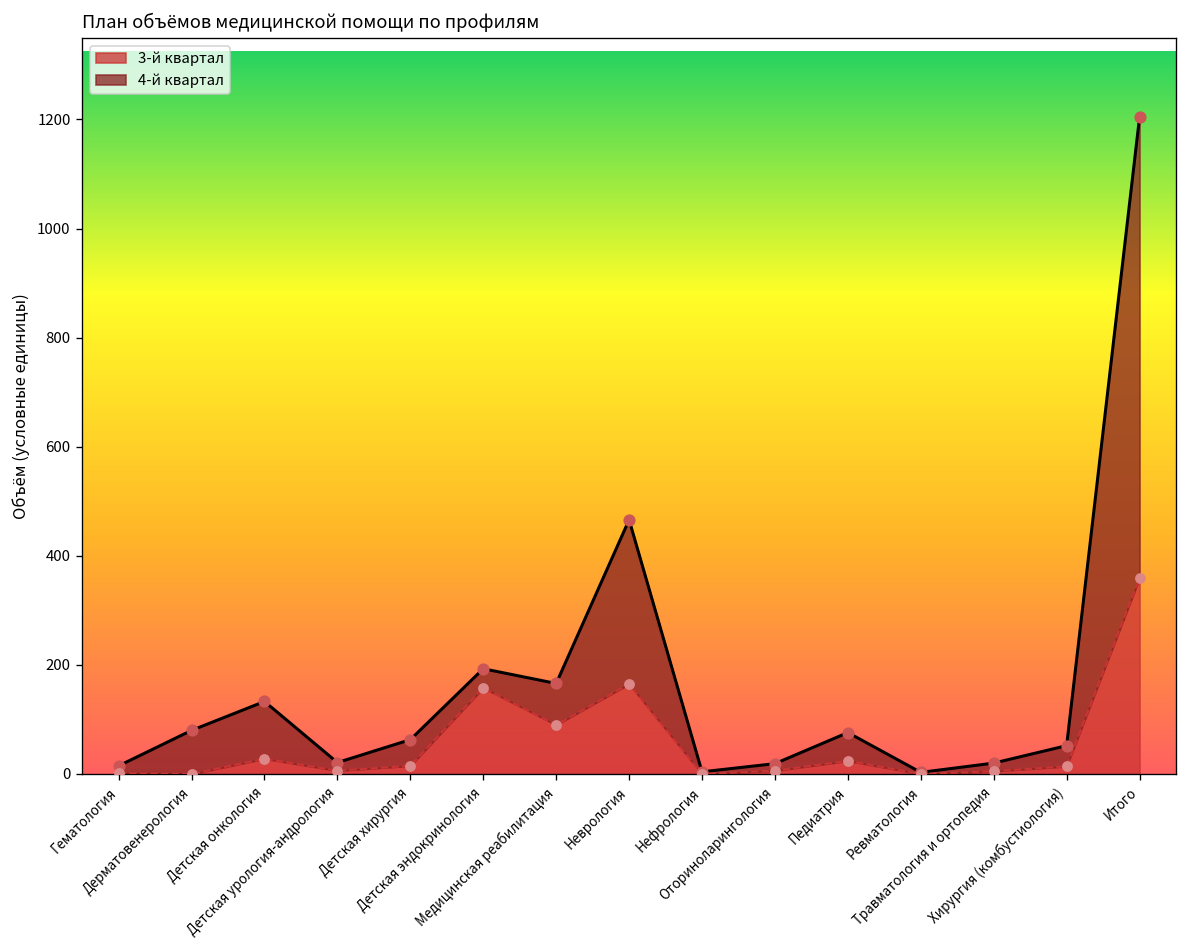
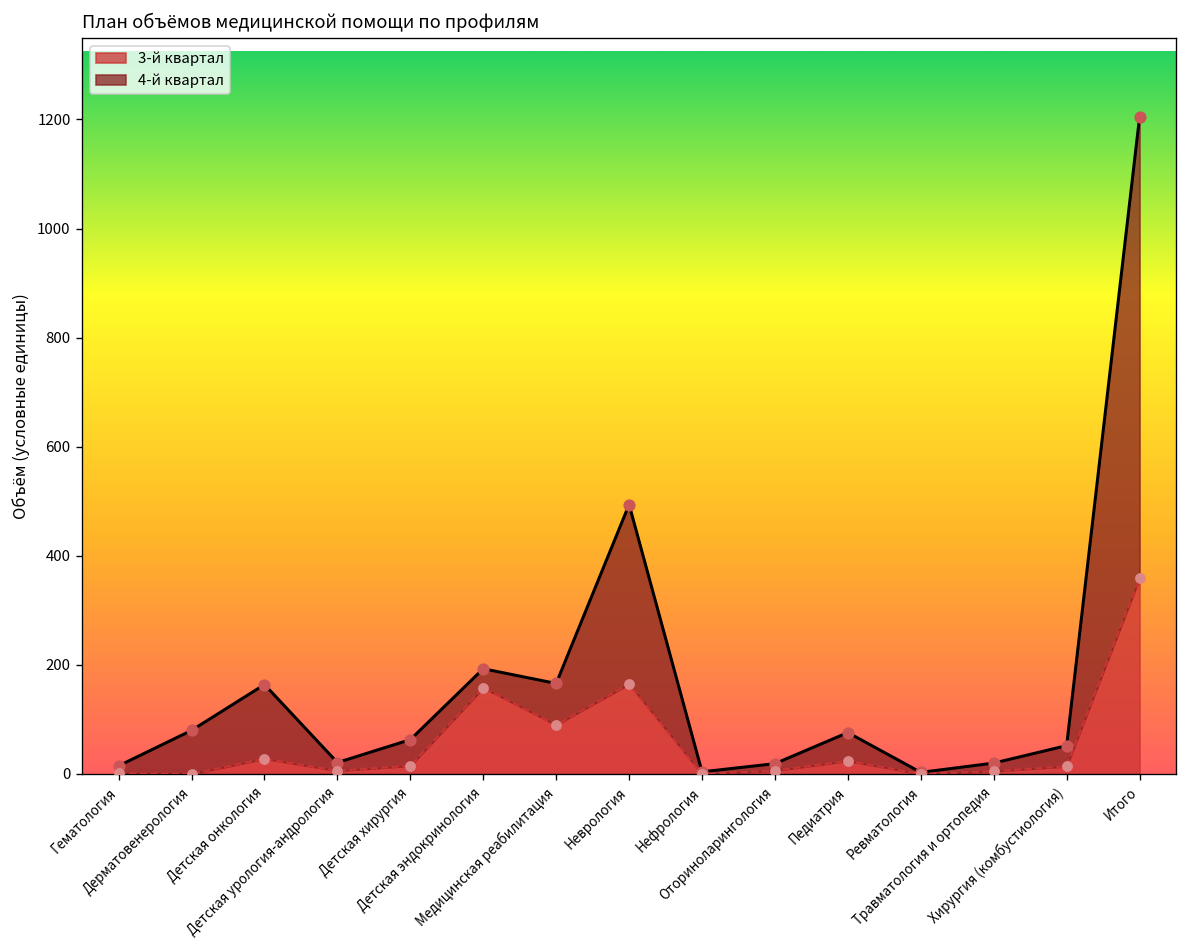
  {
    "3-й квартал": {
      "Гематология": 0,
      "Дерматовенерология": 0,
      "Детская онкология": 30,
      "Детская урология-андрология": 10,
      "Детская хирургия": 20,
      "Детская эндокринология": 160,
      "Медицинская реабилитация": 90,
      "Неврология": 170,
      "Оториноларингология": 10,
      "Педиатрия": 20,
      "Травматология и ортопедия": 10,
      "Хирургия (комбустиология)": 10,
      "Итого": 360
    },
    "4-й квартал": {
      "Гематология": 10,
      "Дерматовенерология": 80,
-     "Детская онкология": 110,
+     "Детская онкология": 140,
      "Детская урология-андрология": 20,
      "Детская хирургия": 50,
      "Детская эндокринология": 40,
      "Медицинская реабилитация": 80,
-     "Неврология": 300,
+     "Неврология": 330,
      "Оториноларингология": 10,
      "Педиатрия": 50,
      "Травматология и ортопедия": 20,
      "Хирургия (комбустиология)": 40,
      "Итого": 850
    }
  }
